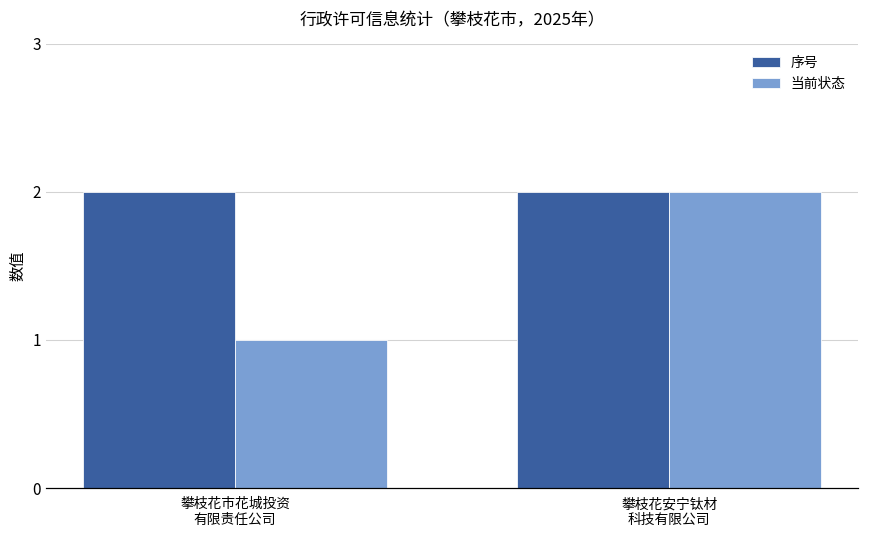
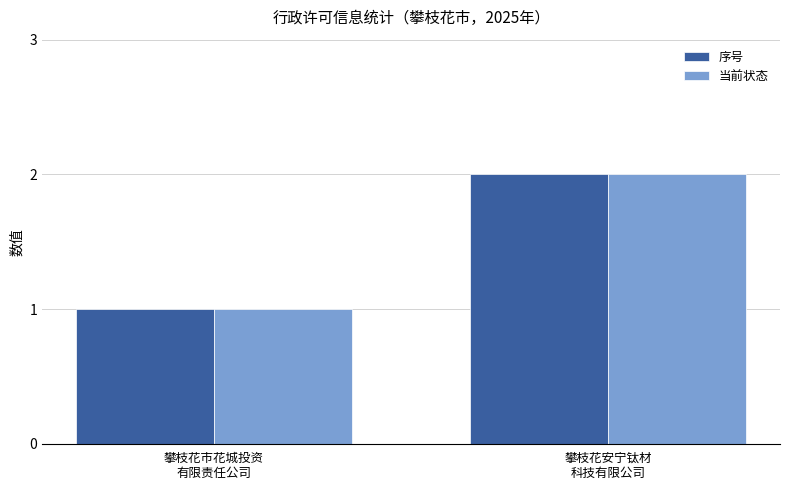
  {
    "序号": {
-     "攀枝花市花城投资 有限责任公司": 2,
+     "攀枝花市花城投资 有限责任公司": 1,
      "攀枝花安宁钛材 科技有限公司": 2
    },
    "当前状态": {
      "攀枝花市花城投资 有限责任公司": 1,
      "攀枝花安宁钛材 科技有限公司": 2
    }
  }
